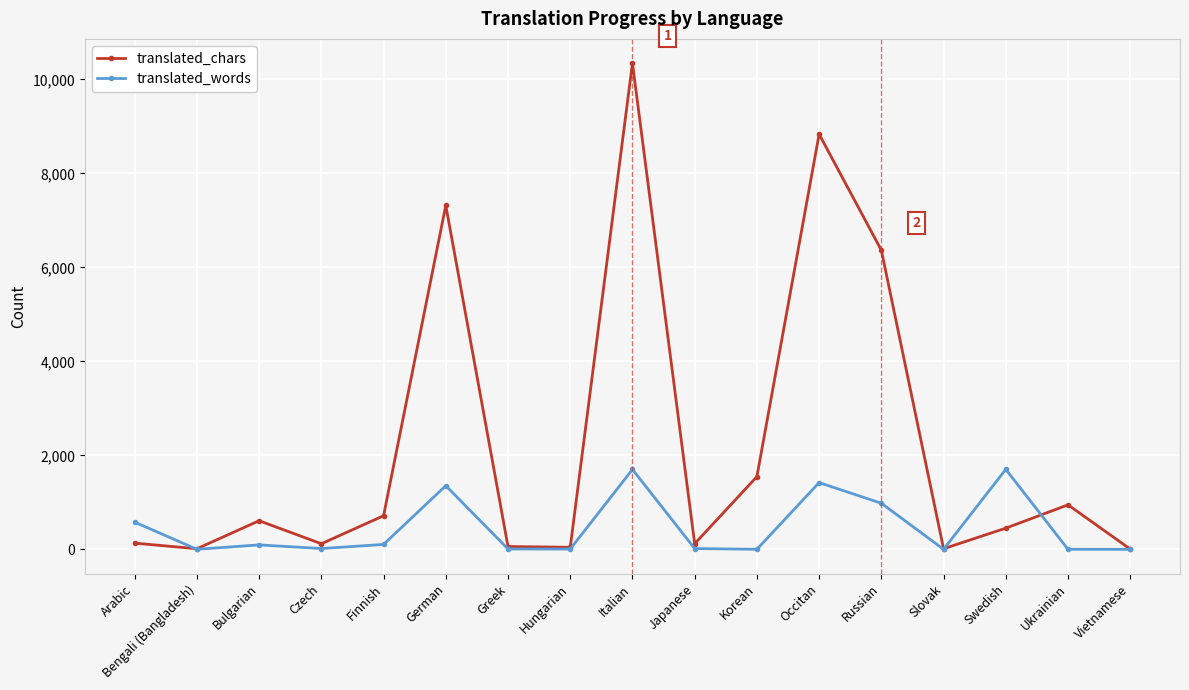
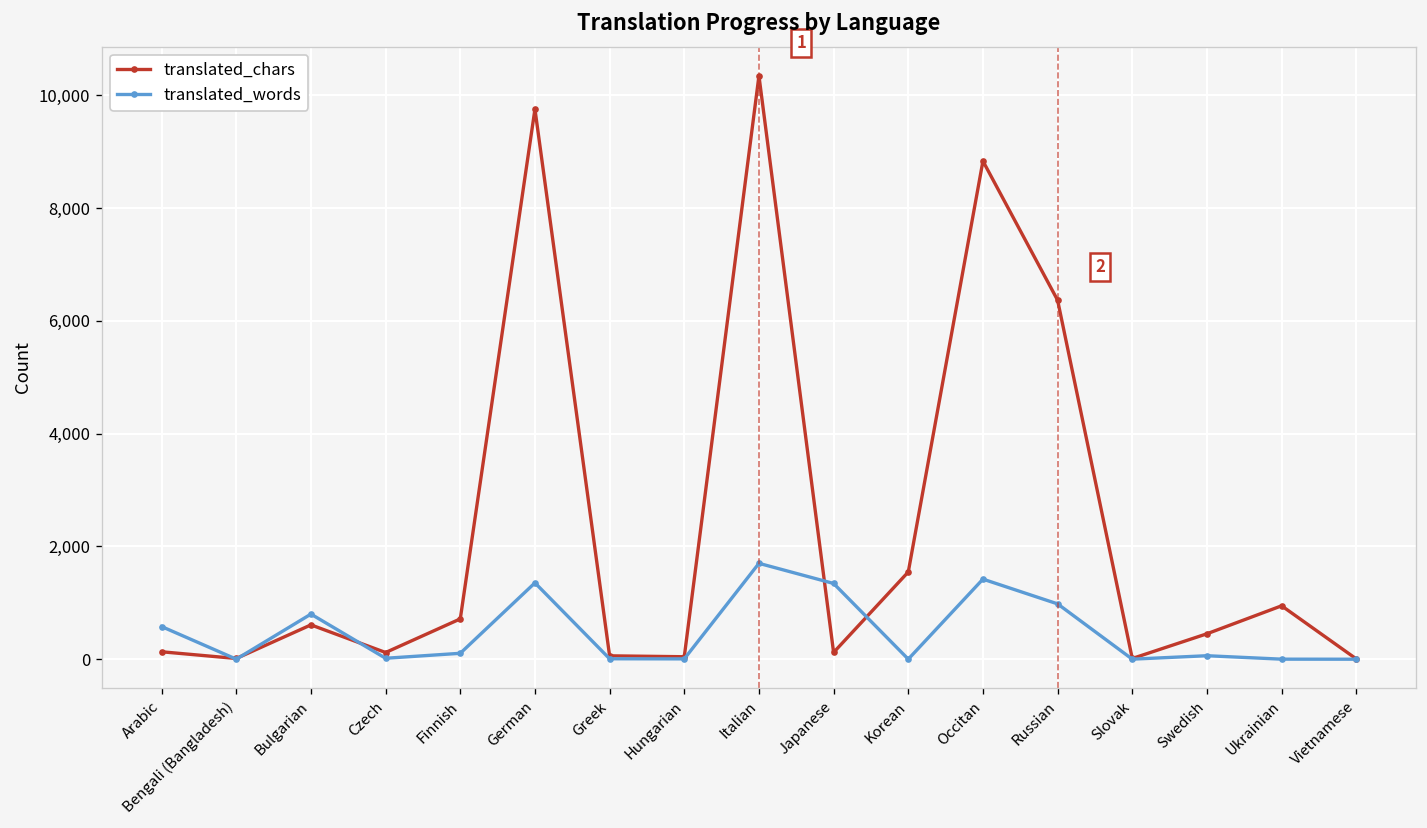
  {
    "translated_chars": {
      "Arabic": "100",
      "Bulgarian": "600",
      "Czech": "100",
      "Finnish": "700",
-     "German": "7,300",
+     "German": "9,800",
      "Italian": "10,300",
      "Japanese": "100",
      "Korean": "1,500",
      "Occitan": "8,800",
      "Russian": "6,400",
      "Swedish": "500",
      "Ukrainian": "900"
    },
    "translated_words": {
      "Arabic": "600",
-     "Bulgarian": "100",
+     "Bulgarian": "800",
      "Czech": "0",
      "Finnish": "100",
      "German": "1,400",
      "Italian": "1,700",
-     "Japanese": "0",
+     "Japanese": "1,300",
      "Korean": "0",
      "Occitan": "1,400",
      "Russian": "1,000",
-     "Swedish": "1,700",
+     "Swedish": "100",
      "Ukrainian": "0"
    }
  }
